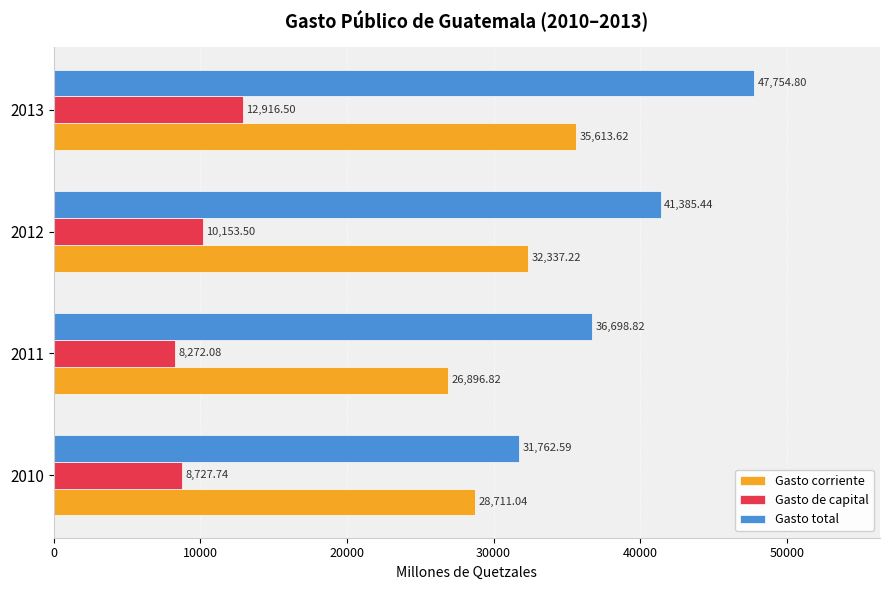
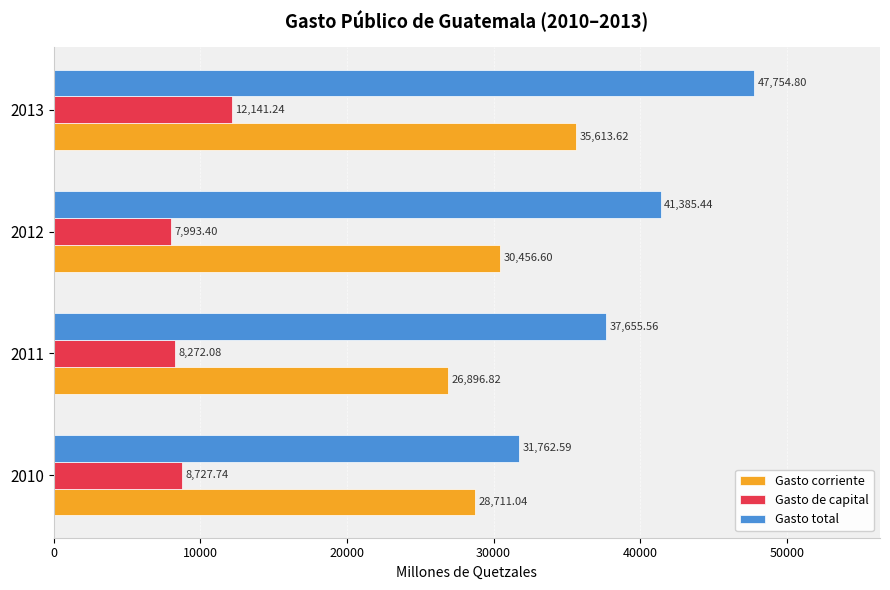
  {
    "Gasto corriente": {
      "2013": "35,613.62",
-     "2012": "32,337.22",
+     "2012": "30,456.60",
      "2011": "26,896.82",
      "2010": "28,711.04"
    },
    "Gasto de capital": {
-     "2013": "12,916.50",
-     "2012": "10,153.50",
+     "2013": "12,141.24",
+     "2012": "7,993.40",
      "2011": "8,272.08",
      "2010": "8,727.74"
    },
    "Gasto total": {
      "2013": "47,754.80",
      "2012": "41,385.44",
-     "2011": "36,698.82",
+     "2011": "37,655.56",
      "2010": "31,762.59"
    }
  }
